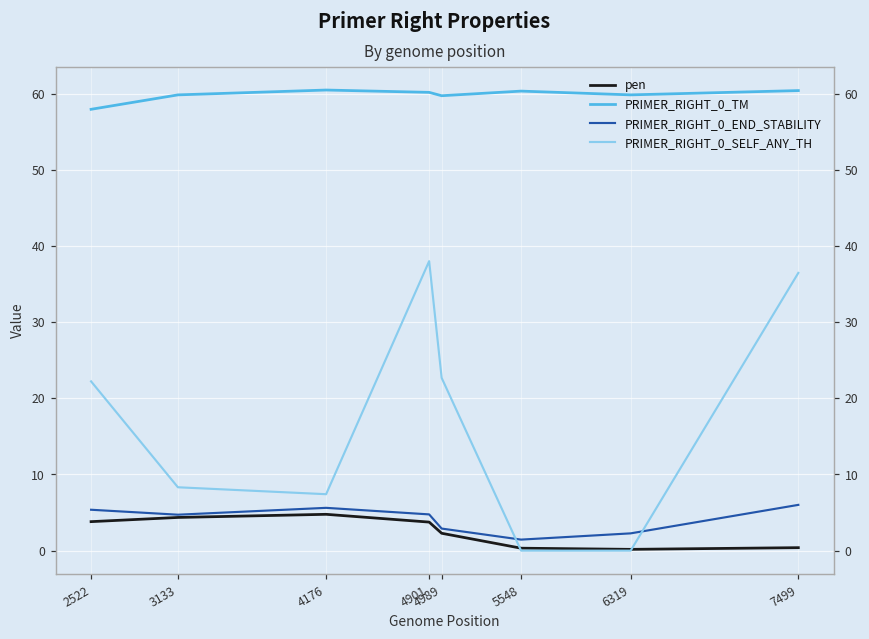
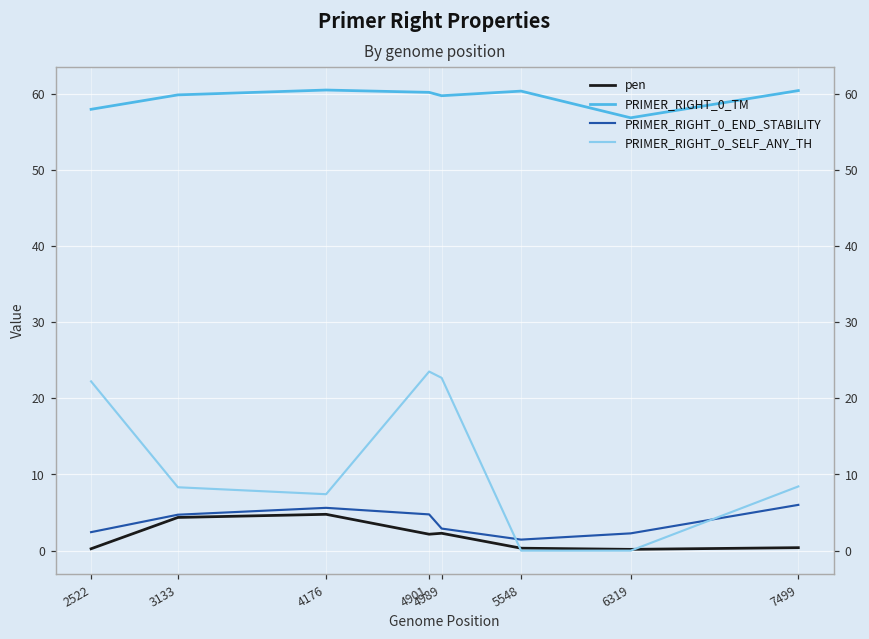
  {
    "pen": {
-     "2522": 4,
+     "2522": 0,
      "4176": 5,
-     "4901": 4,
+     "4901": 2,
      "4989": 2,
      "7499": 0
    },
    "PRIMER_RIGHT_0_TM": {
      "2522": 58,
      "3133": 60,
      "4176": 60,
      "4901": 60,
      "4989": 60,
      "5548": 60,
-     "6319": 60,
+     "6319": 57,
      "7499": 60
    },
    "PRIMER_RIGHT_0_END_STABILITY": {
-     "2522": 5,
+     "2522": 2,
      "4176": 6,
      "4901": 5,
      "4989": 3,
      "5548": 1,
      "6319": 2,
      "7499": 6
    },
    "PRIMER_RIGHT_0_SELF_ANY_TH": {
      "2522": 22,
      "3133": 8,
      "4176": 7,
-     "4901": 38,
+     "4901": 24,
      "4989": 23,
-     "7499": 36
+     "7499": 8
    }
  }
